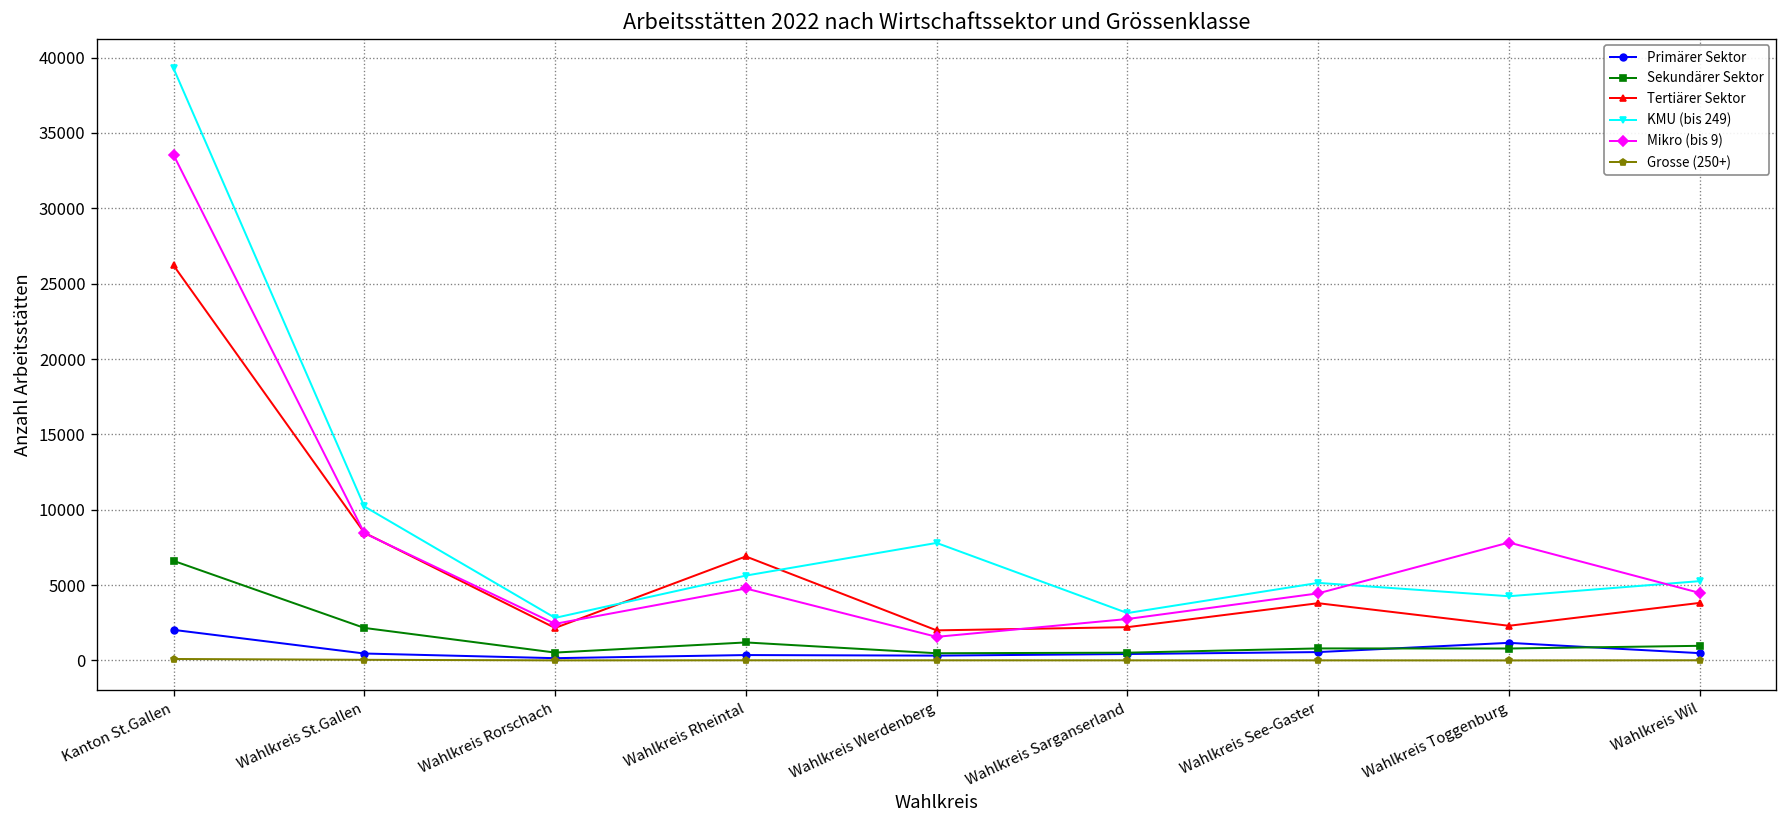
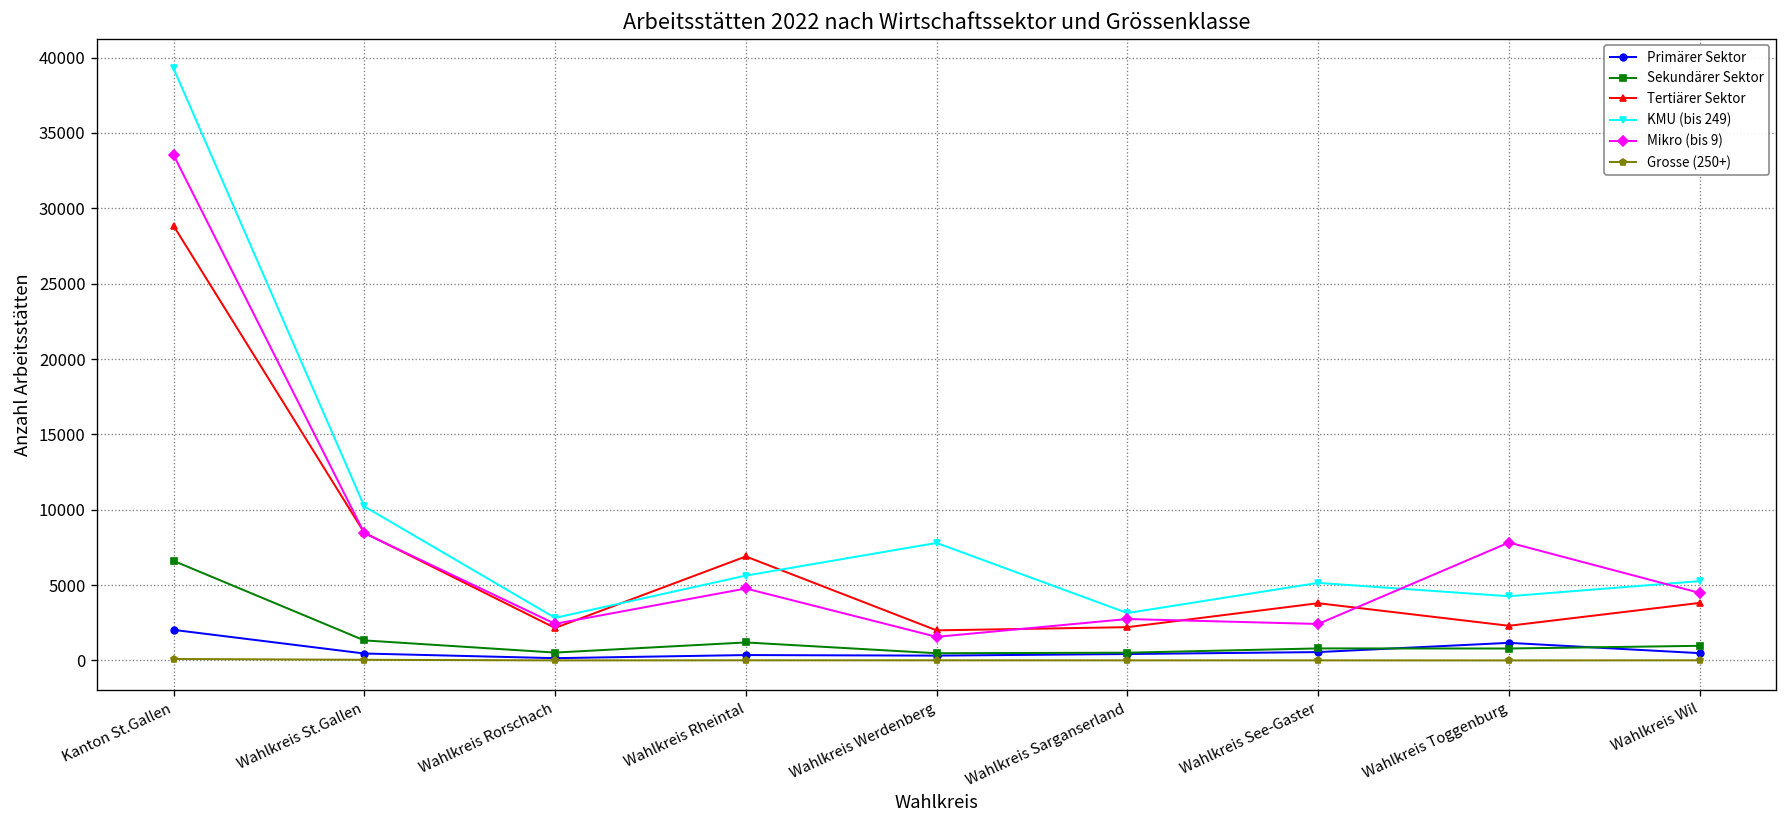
  {
    "Primärer Sektor": {
      "Kanton St.Gallen": 2000,
      "Wahlkreis St.Gallen": 500,
      "Wahlkreis Rheintal": 400,
      "Wahlkreis See-Gaster": 600,
      "Wahlkreis Toggenburg": 1200,
      "Wahlkreis Wil": 500
    },
    "Sekundärer Sektor": {
      "Kanton St.Gallen": 6600,
-     "Wahlkreis St.Gallen": 2200,
+     "Wahlkreis St.Gallen": 1300,
      "Wahlkreis Rorschach": 500,
      "Wahlkreis Rheintal": 1200,
      "Wahlkreis See-Gaster": 800,
      "Wahlkreis Toggenburg": 800,
      "Wahlkreis Wil": 1000
    },
    "Tertiärer Sektor": {
-     "Kanton St.Gallen": 26200,
+     "Kanton St.Gallen": 28800,
      "Wahlkreis Rorschach": 2200,
      "Wahlkreis Rheintal": 6900,
      "Wahlkreis Werdenberg": 2000,
      "Wahlkreis Sarganserland": 2200,
      "Wahlkreis See-Gaster": 3800,
      "Wahlkreis Toggenburg": 2300,
      "Wahlkreis Wil": 3800
    },
    "KMU (bis 249)": {
      "Kanton St.Gallen": 39300,
      "Wahlkreis St.Gallen": 10200,
      "Wahlkreis Rorschach": 2800,
      "Wahlkreis Rheintal": 5600,
      "Wahlkreis Werdenberg": 7800,
      "Wahlkreis Sarganserland": 3100,
      "Wahlkreis See-Gaster": 5100,
      "Wahlkreis Toggenburg": 4300,
      "Wahlkreis Wil": 5300
    },
    "Mikro (bis 9)": {
      "Kanton St.Gallen": 33500,
      "Wahlkreis Rorschach": 2400,
      "Wahlkreis Rheintal": 4800,
      "Wahlkreis Werdenberg": 1600,
      "Wahlkreis Sarganserland": 2800,
-     "Wahlkreis See-Gaster": 4500,
+     "Wahlkreis See-Gaster": 2400,
      "Wahlkreis Toggenburg": 7800,
      "Wahlkreis Wil": 4500
    },
    "Grosse (250+)": {
      "Kanton St.Gallen": 100,
      "Wahlkreis St.Gallen": 0,
      "Wahlkreis Rheintal": 0,
      "Wahlkreis Werdenberg": 0,
      "Wahlkreis Sarganserland": 0,
      "Wahlkreis See-Gaster": 0,
      "Wahlkreis Toggenburg": 0,
      "Wahlkreis Wil": 0
    }
  }
